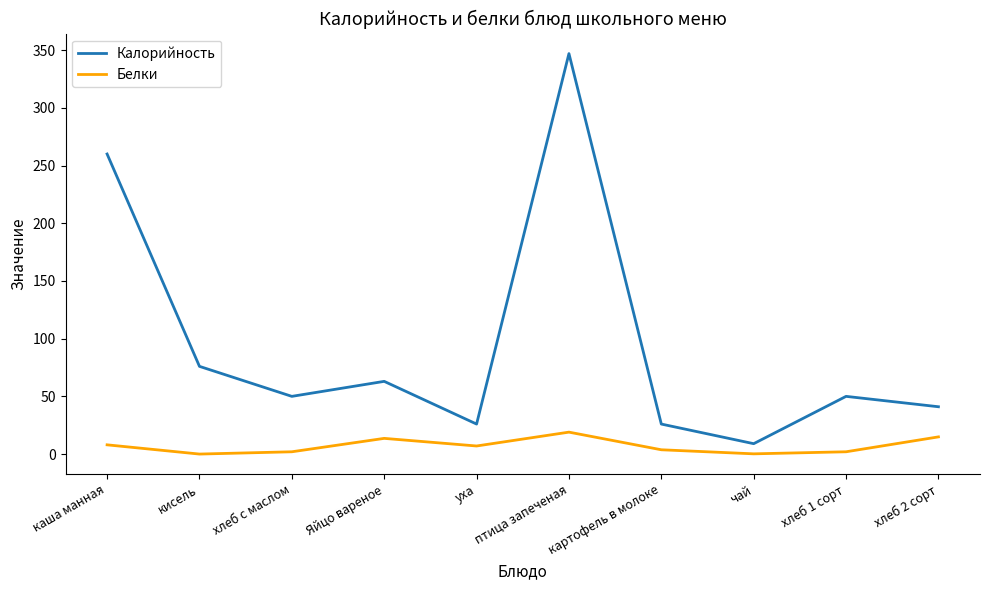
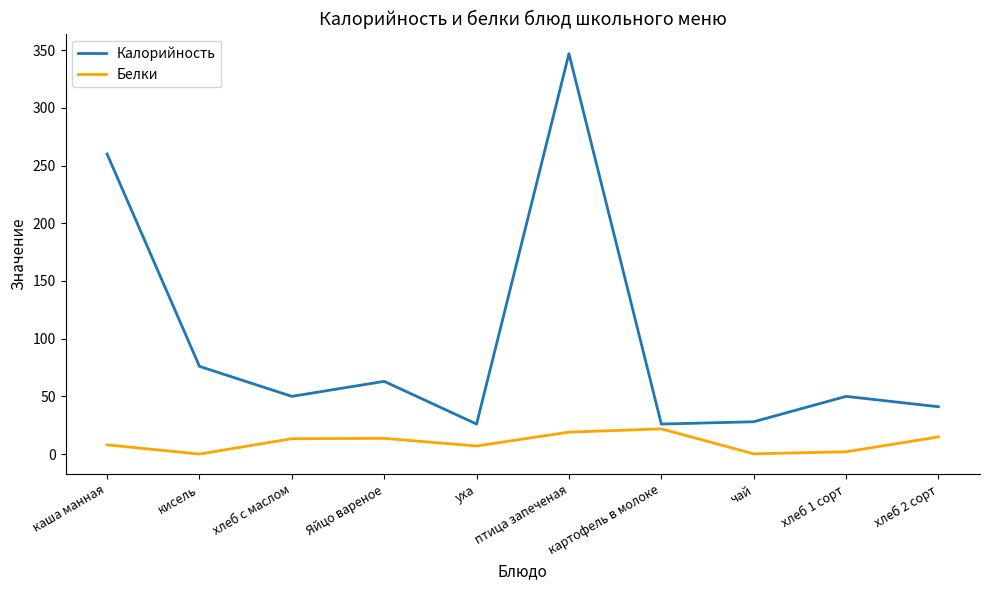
  {
    "Калорийность": {
      "каша манная": 260,
      "кисель": 76,
      "хлеб с маслом": 50,
      "Яйцо вареное": 63,
      "уха": 26,
      "птица запеченая": 347,
      "картофель в молоке": 26,
-     "чай": 9,
+     "чай": 28,
      "хлеб 1 сорт": 50,
      "хлеб 2 сорт": 41
    },
    "Белки": {
      "каша манная": 8,
      "кисель": 0,
-     "хлеб с маслом": 2,
+     "хлеб с маслом": 13,
      "Яйцо вареное": 14,
      "уха": 7,
      "птица запеченая": 19,
-     "картофель в молоке": 4,
+     "картофель в молоке": 22,
      "чай": 0,
      "хлеб 1 сорт": 2,
      "хлеб 2 сорт": 15
    }
  }
